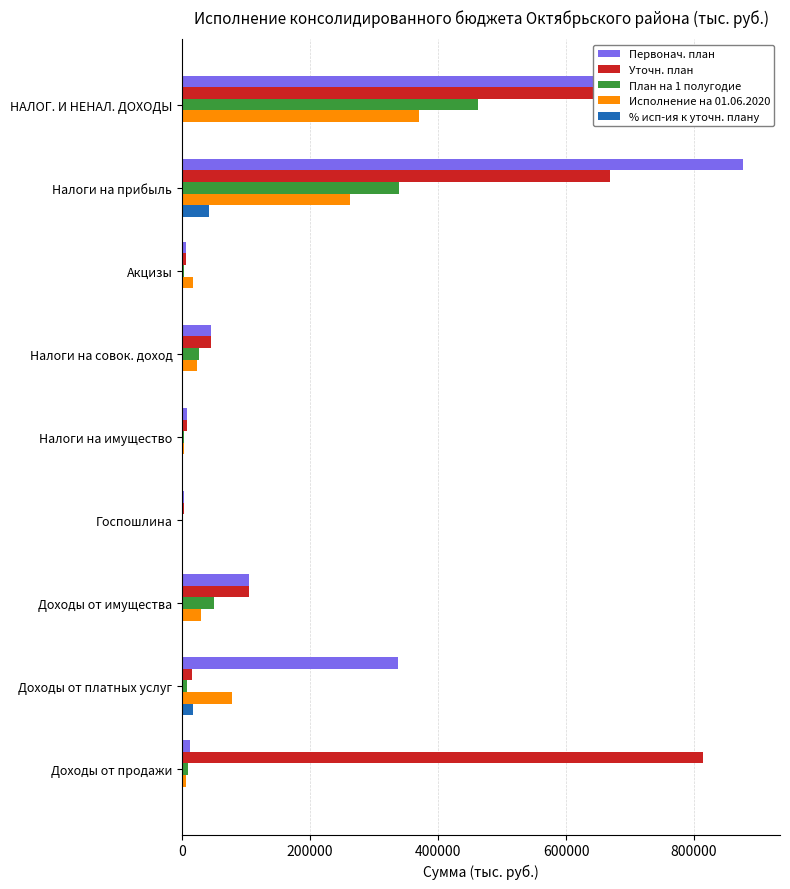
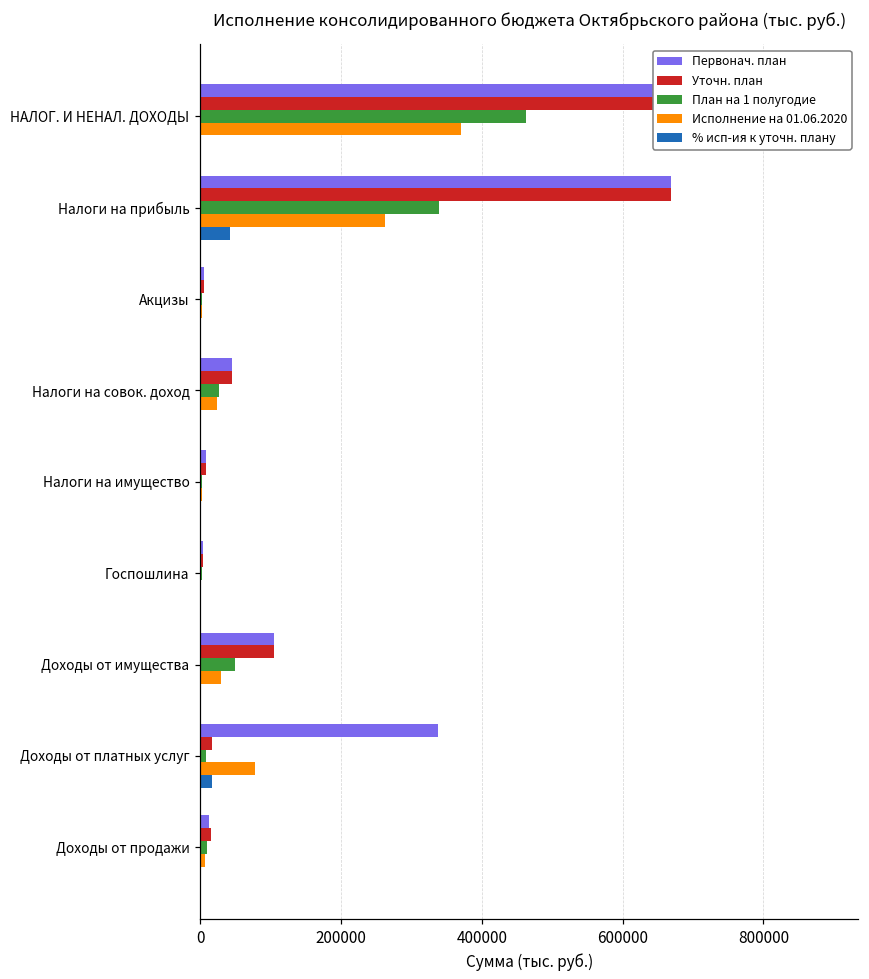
  {
    "Первонач. план": {
-     "Налоги на прибыль": 880000,
+     "Налоги на прибыль": 670000,
      "Акцизы": 10000,
      "Налоги на совок. доход": 40000,
      "Налоги на имущество": 10000,
      "Доходы от имущества": 100000,
      "Доходы от платных услуг": 340000,
      "Доходы от продажи": 10000
    },
    "Уточн. план": {
      "Налоги на прибыль": 670000,
      "Акцизы": 10000,
      "Налоги на совок. доход": 40000,
      "Налоги на имущество": 10000,
      "Доходы от имущества": 100000,
      "Доходы от платных услуг": 20000,
-     "Доходы от продажи": 810000
+     "Доходы от продажи": 20000
    },
    "План на 1 полугодие": {
      "НАЛОГ. И НЕНАЛ. ДОХОДЫ": 460000,
      "Налоги на прибыль": 340000,
      "Налоги на совок. доход": 30000,
      "Доходы от имущества": 50000,
      "Доходы от платных услуг": 10000,
      "Доходы от продажи": 10000
    },
    "Исполнение на 01.06.2020": {
      "НАЛОГ. И НЕНАЛ. ДОХОДЫ": 370000,
      "Налоги на прибыль": 260000,
-     "Акцизы": 20000,
+     "Акцизы": 0,
      "Налоги на совок. доход": 20000,
      "Доходы от имущества": 30000,
      "Доходы от платных услуг": 80000,
      "Доходы от продажи": 10000
    },
    "% исп-ия к уточн. плану": {
      "Налоги на прибыль": 40000,
      "Доходы от платных услуг": 20000
    }
  }
